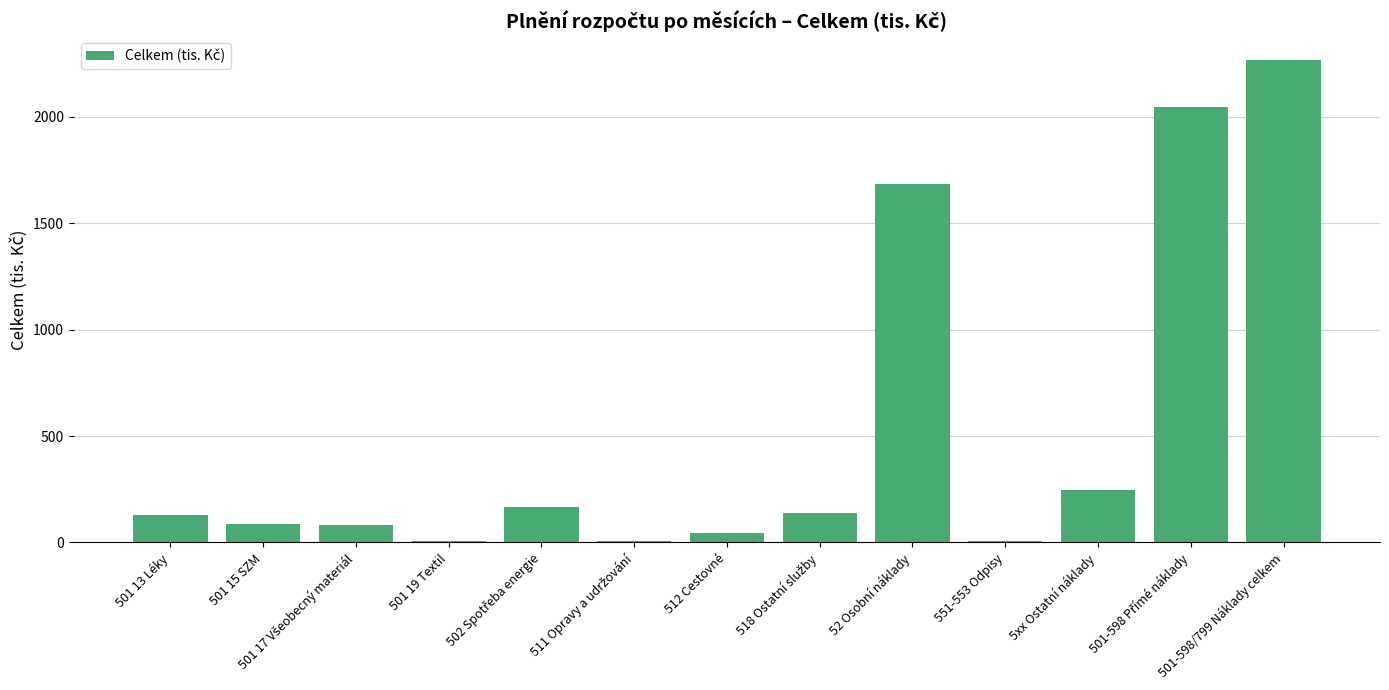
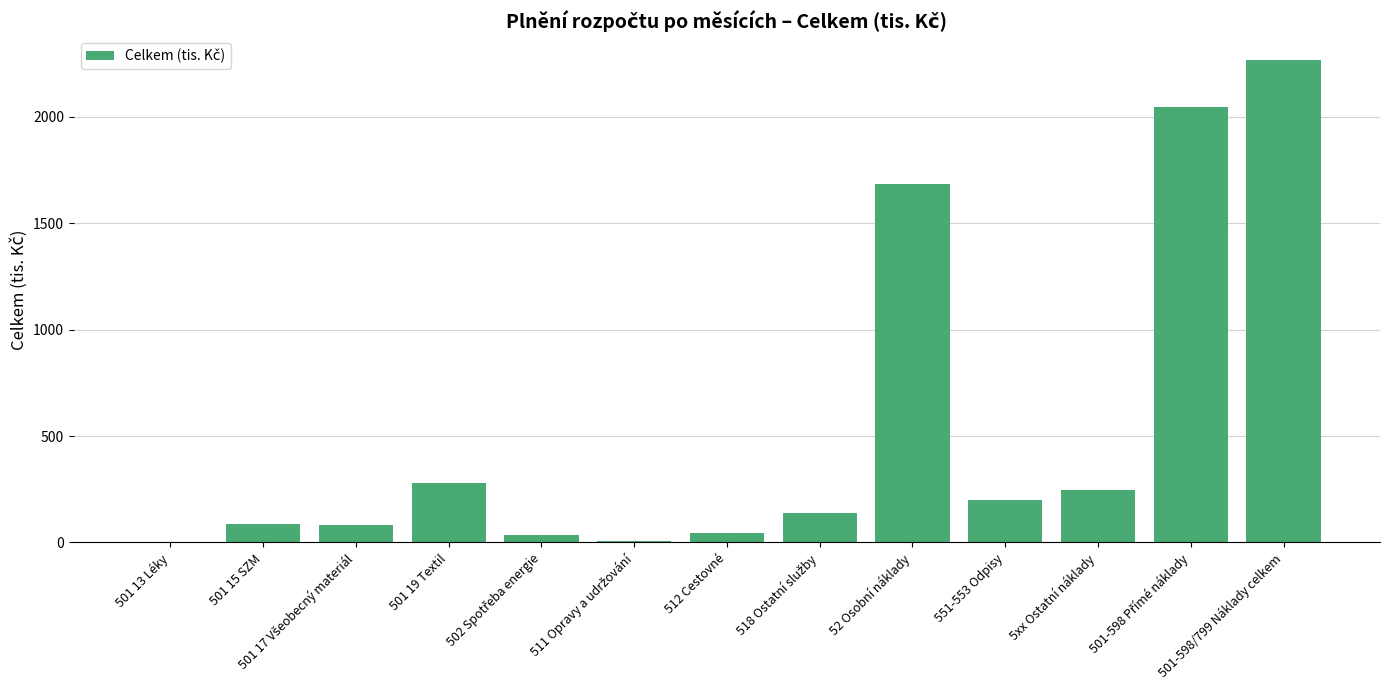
  {
-   "501 13 Léky": 130,
+   "501 13 Léky": 0,
    "501 15 SZM": 90,
    "501 17 Všeobecný materiál": 80,
-   "501 19 Textil": 10,
-   "502 Spotřeba energie": 170,
+   "501 19 Textil": 280,
+   "502 Spotřeba energie": 30,
    "512 Cestovné": 50,
    "518 Ostatní služby": 140,
    "52 Osobní náklady": 1690,
-   "551-553 Odpisy": 10,
+   "551-553 Odpisy": 200,
    "5xx Ostatní náklady": 250,
    "501-598 Přímé náklady": 2050,
    "501-598/799 Náklady celkem": 2270
  }
